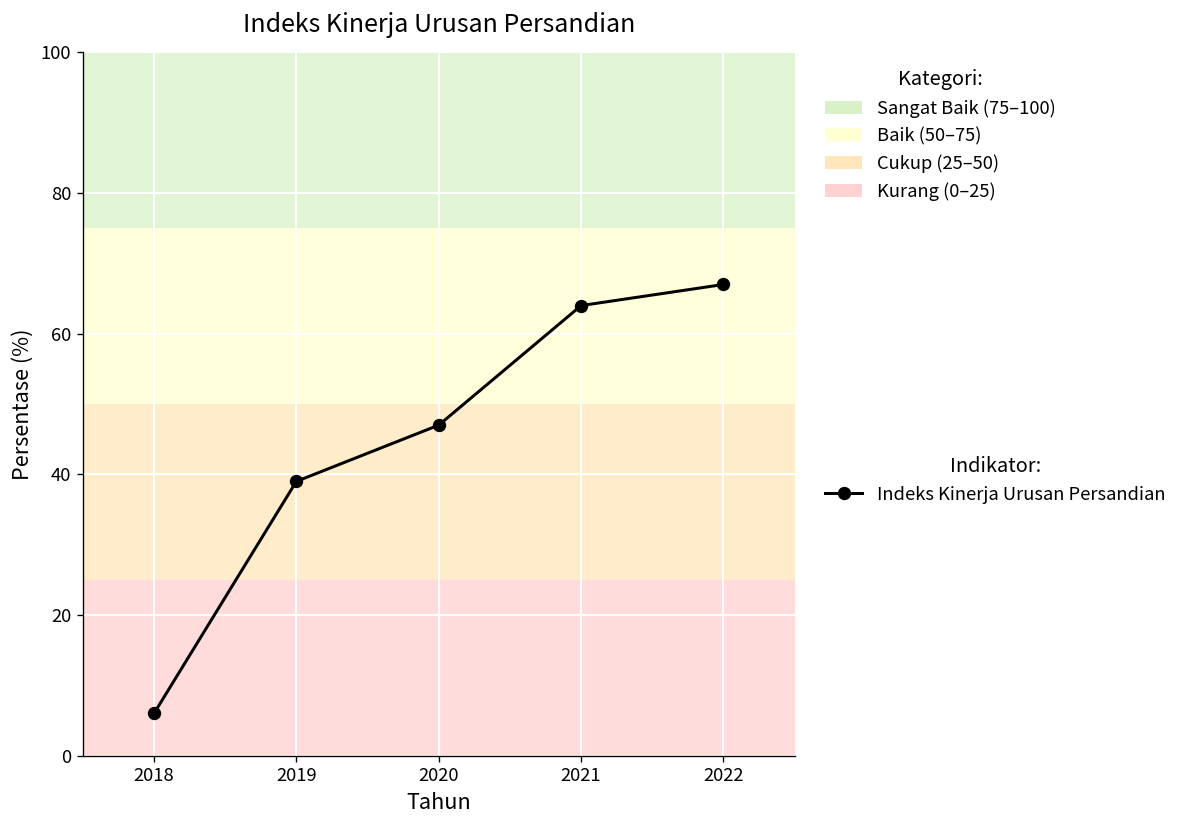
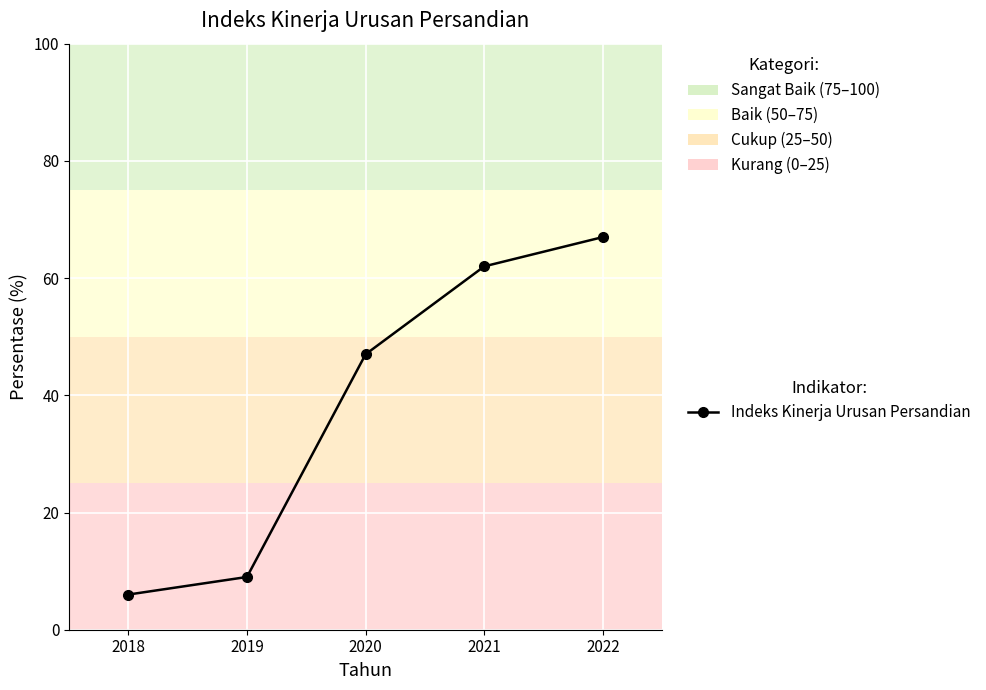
  {
    "2018": 6,
-   "2019": 39,
+   "2019": 9,
    "2020": 47,
-   "2021": 64,
+   "2021": 62,
    "2022": 67
  }
